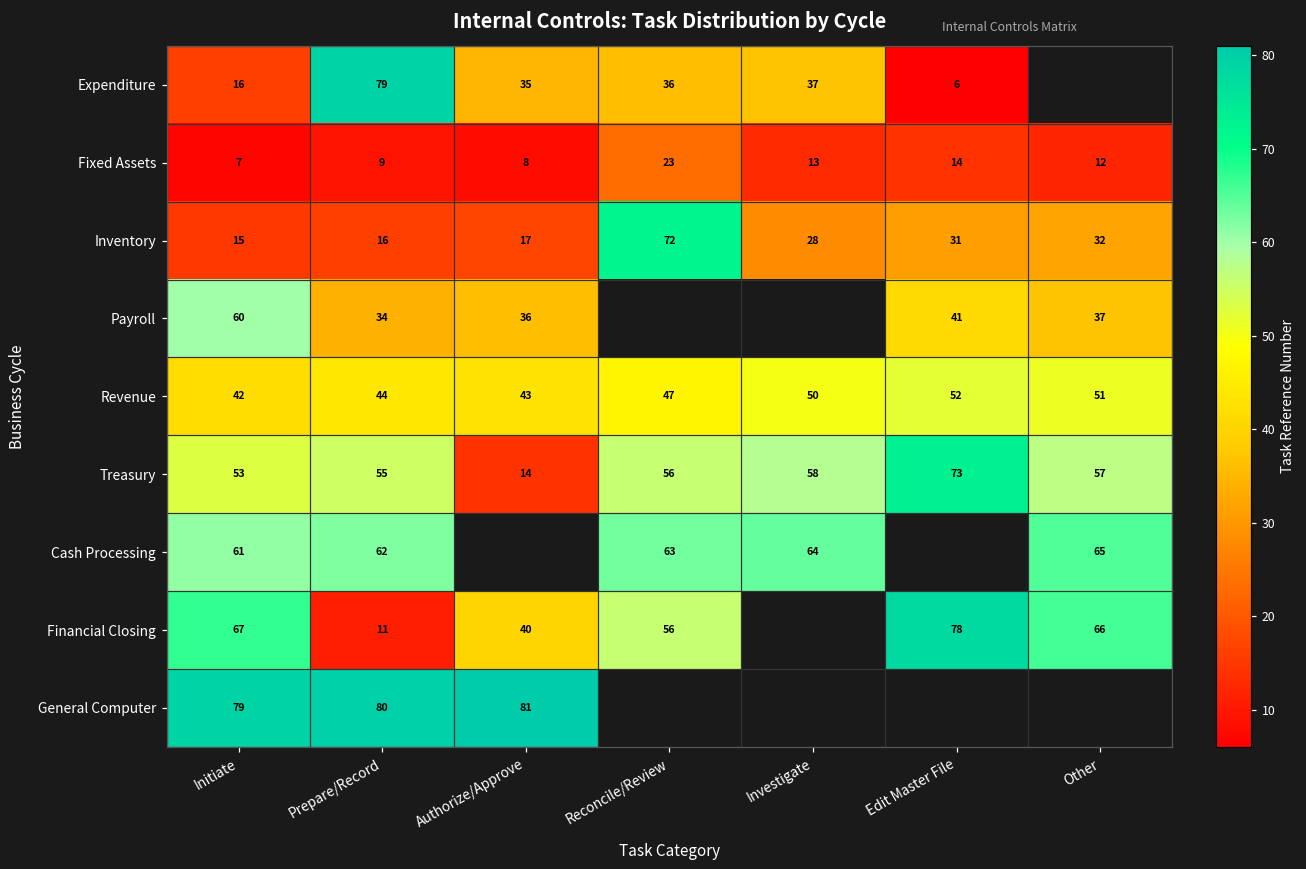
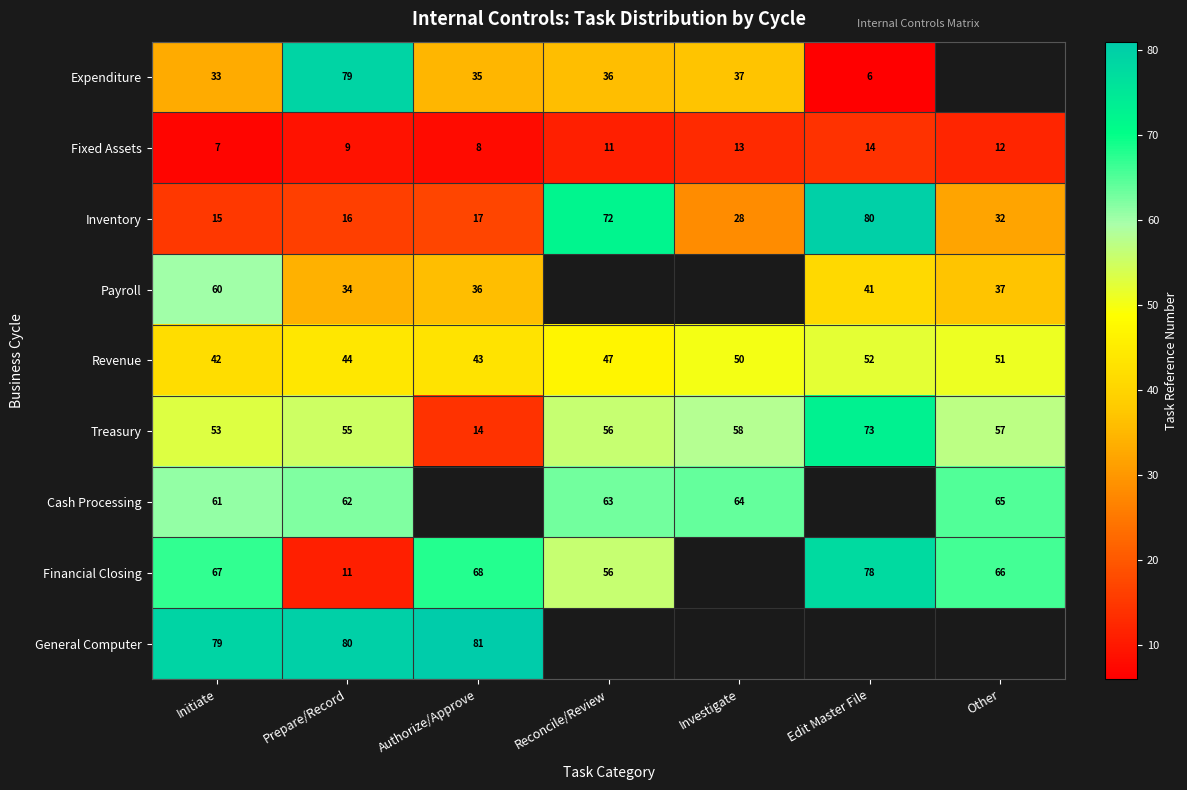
  {
    "Expenditure": {
-     "Initiate": 16,
+     "Initiate": 33,
      "Prepare/Record": 79,
      "Authorize/Approve": 35,
      "Reconcile/Review": 36,
      "Investigate": 37,
      "Edit Master File": 6
    },
    "Fixed Assets": {
      "Initiate": 7,
      "Prepare/Record": 9,
      "Authorize/Approve": 8,
-     "Reconcile/Review": 23,
+     "Reconcile/Review": 11,
      "Investigate": 13,
      "Edit Master File": 14,
      "Other": 12
    },
    "Inventory": {
      "Initiate": 15,
      "Prepare/Record": 16,
      "Authorize/Approve": 17,
      "Reconcile/Review": 72,
      "Investigate": 28,
-     "Edit Master File": 31,
+     "Edit Master File": 80,
      "Other": 32
    },
    "Payroll": {
      "Initiate": 60,
      "Prepare/Record": 34,
      "Authorize/Approve": 36,
      "Edit Master File": 41,
      "Other": 37
    },
    "Revenue": {
      "Initiate": 42,
      "Prepare/Record": 44,
      "Authorize/Approve": 43,
      "Reconcile/Review": 47,
      "Investigate": 50,
      "Edit Master File": 52,
      "Other": 51
    },
    "Treasury": {
      "Initiate": 53,
      "Prepare/Record": 55,
      "Authorize/Approve": 14,
      "Reconcile/Review": 56,
      "Investigate": 58,
      "Edit Master File": 73,
      "Other": 57
    },
    "Cash Processing": {
      "Initiate": 61,
      "Prepare/Record": 62,
      "Reconcile/Review": 63,
      "Investigate": 64,
      "Other": 65
    },
    "Financial Closing": {
      "Initiate": 67,
      "Prepare/Record": 11,
-     "Authorize/Approve": 40,
+     "Authorize/Approve": 68,
      "Reconcile/Review": 56,
      "Edit Master File": 78,
      "Other": 66
    },
    "General Computer": {
      "Initiate": 79,
      "Prepare/Record": 80,
      "Authorize/Approve": 81
    }
  }
